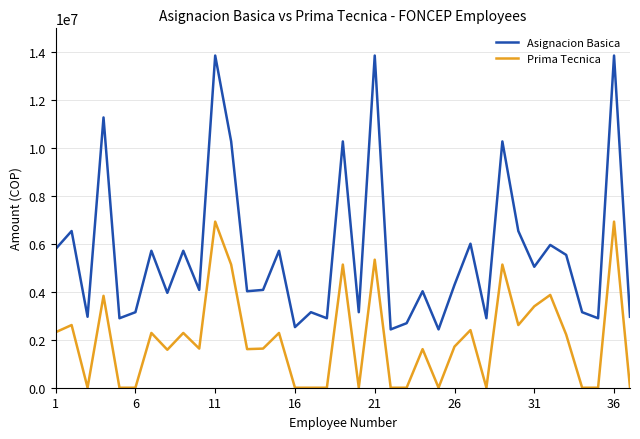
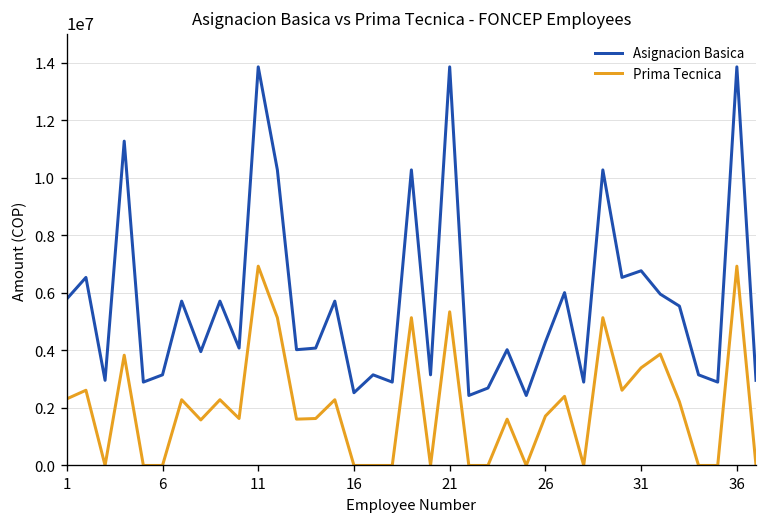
  {
    "Asignacion Basica": {
      "1": 5800000,
      "6": 3200000,
      "11": 13900000,
      "16": 2500000,
      "21": 13900000,
      "26": 4300000,
-     "31": 5000000,
+     "31": 6800000,
      "36": 13900000
    },
    "Prima Tecnica": {
      "1": 2300000,
      "6": 0,
      "11": 6900000,
      "16": 0,
      "21": 5300000,
      "26": 1700000,
      "31": 3400000,
      "36": 6900000
    }
  }
